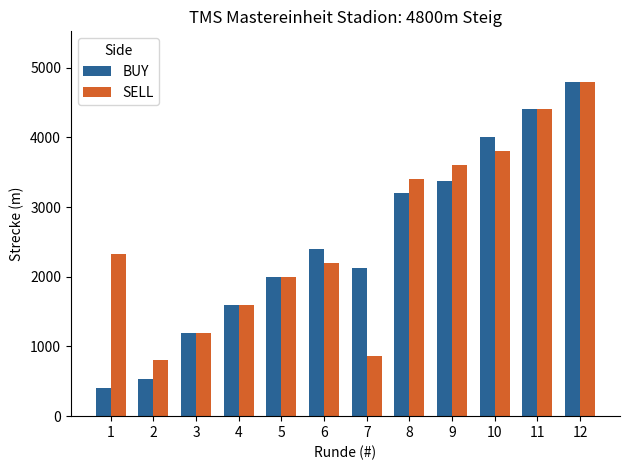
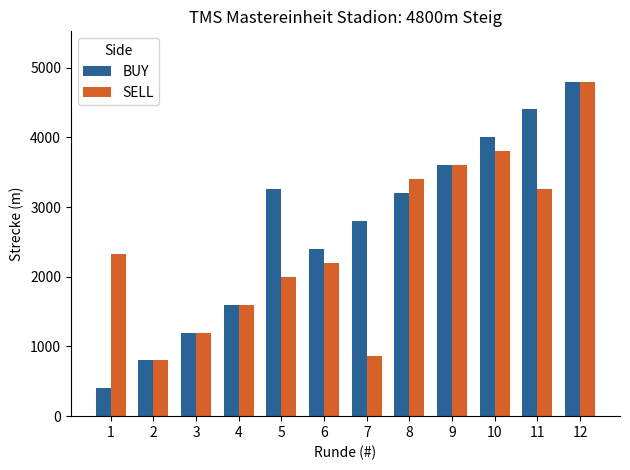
  {
    "BUY": {
      "1": 400,
-     "2": 500,
+     "2": 800,
      "3": 1200,
      "4": 1600,
-     "5": 2000,
+     "5": 3300,
      "6": 2400,
-     "7": 2100,
+     "7": 2800,
      "8": 3200,
-     "9": 3400,
+     "9": 3600,
      "10": 4000,
      "11": 4400,
      "12": 4800
    },
    "SELL": {
      "1": 2300,
      "2": 800,
      "3": 1200,
      "4": 1600,
      "5": 2000,
      "6": 2200,
      "7": 900,
      "8": 3400,
      "9": 3600,
      "10": 3800,
-     "11": 4400,
+     "11": 3300,
      "12": 4800
    }
  }
